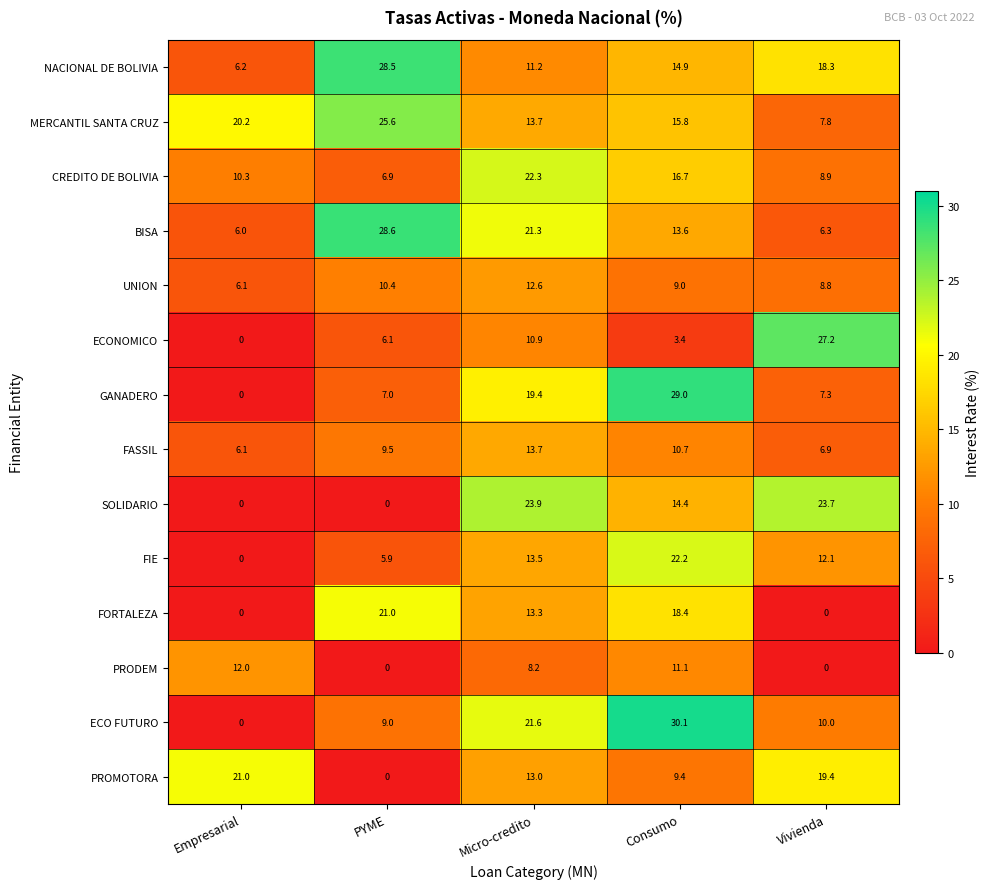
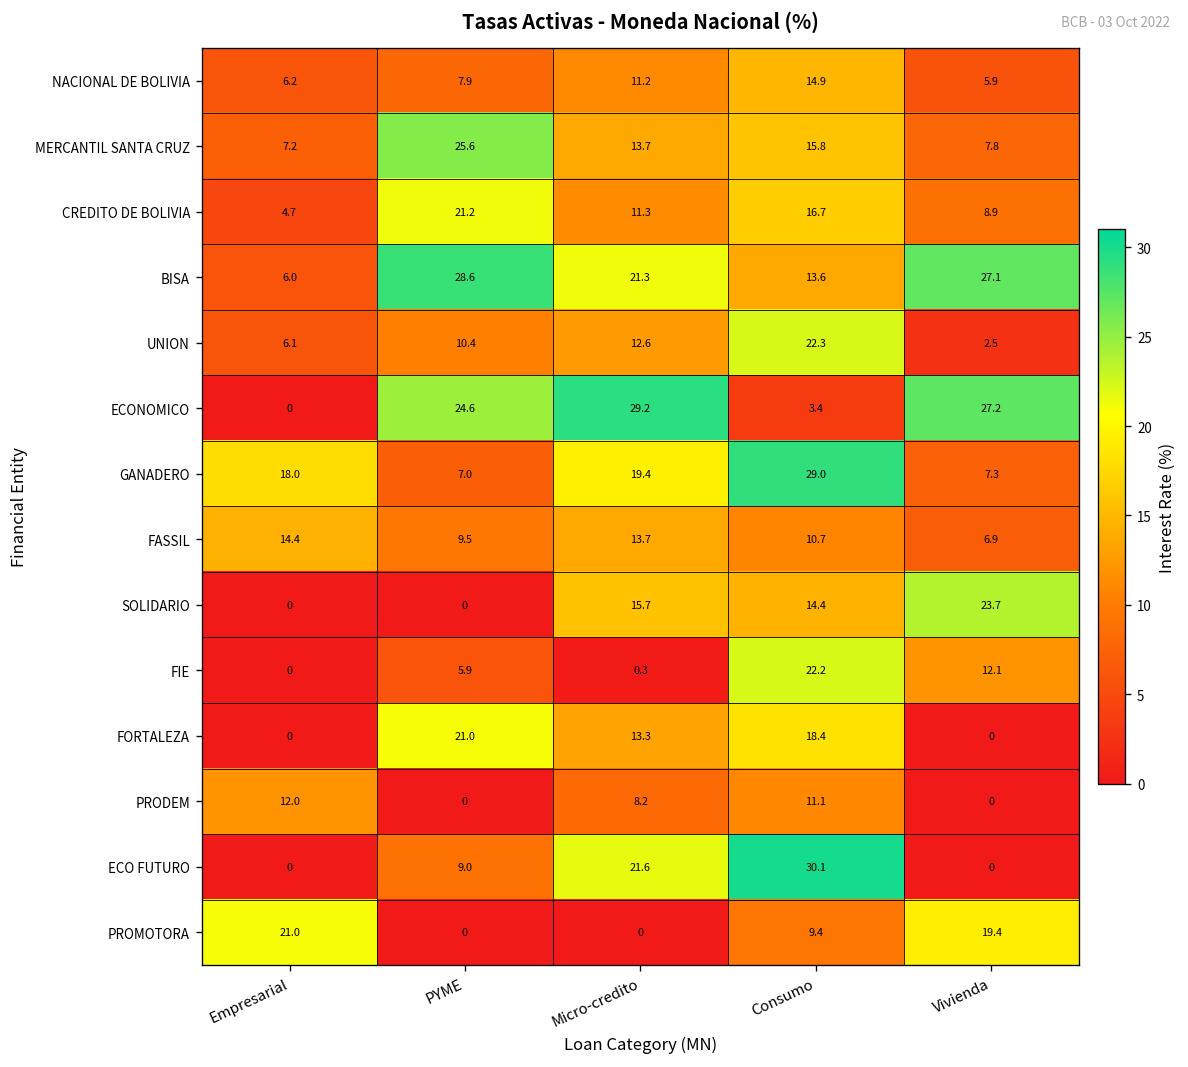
  {
    "NACIONAL DE BOLIVIA": {
      "Empresarial": 6.2,
-     "PYME": 28.5,
+     "PYME": 7.9,
      "Micro-credito": 11.2,
      "Consumo": 14.9,
-     "Vivienda": 18.3
+     "Vivienda": 5.9
    },
    "MERCANTIL SANTA CRUZ": {
-     "Empresarial": 20.2,
+     "Empresarial": 7.2,
      "PYME": 25.6,
      "Micro-credito": 13.7,
      "Consumo": 15.8,
      "Vivienda": 7.8
    },
    "CREDITO DE BOLIVIA": {
-     "Empresarial": 10.3,
-     "PYME": 6.9,
-     "Micro-credito": 22.3,
+     "Empresarial": 4.7,
+     "PYME": 21.2,
+     "Micro-credito": 11.3,
      "Consumo": 16.7,
      "Vivienda": 8.9
    },
    "BISA": {
      "Empresarial": 6.0,
      "PYME": 28.6,
      "Micro-credito": 21.3,
      "Consumo": 13.6,
-     "Vivienda": 6.3
+     "Vivienda": 27.1
    },
    "UNION": {
      "Empresarial": 6.1,
      "PYME": 10.4,
      "Micro-credito": 12.6,
-     "Consumo": 9.0,
-     "Vivienda": 8.8
+     "Consumo": 22.3,
+     "Vivienda": 2.5
    },
    "ECONOMICO": {
      "Empresarial": 0,
-     "PYME": 6.1,
-     "Micro-credito": 10.9,
+     "PYME": 24.6,
+     "Micro-credito": 29.2,
      "Consumo": 3.4,
      "Vivienda": 27.2
    },
    "GANADERO": {
-     "Empresarial": 0,
+     "Empresarial": 18.0,
      "PYME": 7.0,
      "Micro-credito": 19.4,
      "Consumo": 29.0,
      "Vivienda": 7.3
    },
    "FASSIL": {
-     "Empresarial": 6.1,
+     "Empresarial": 14.4,
      "PYME": 9.5,
      "Micro-credito": 13.7,
      "Consumo": 10.7,
      "Vivienda": 6.9
    },
    "SOLIDARIO": {
      "Empresarial": 0,
      "PYME": 0,
-     "Micro-credito": 23.9,
+     "Micro-credito": 15.7,
      "Consumo": 14.4,
      "Vivienda": 23.7
    },
    "FIE": {
      "Empresarial": 0,
      "PYME": 5.9,
-     "Micro-credito": 13.5,
+     "Micro-credito": 0.3,
      "Consumo": 22.2,
      "Vivienda": 12.1
    },
    "FORTALEZA": {
      "Empresarial": 0,
      "PYME": 21.0,
      "Micro-credito": 13.3,
      "Consumo": 18.4,
      "Vivienda": 0
    },
    "PRODEM": {
      "Empresarial": 12.0,
      "PYME": 0,
      "Micro-credito": 8.2,
      "Consumo": 11.1,
      "Vivienda": 0
    },
    "ECO FUTURO": {
      "Empresarial": 0,
      "PYME": 9.0,
      "Micro-credito": 21.6,
      "Consumo": 30.1,
-     "Vivienda": 10.0
+     "Vivienda": 0
    },
    "PROMOTORA": {
      "Empresarial": 21.0,
      "PYME": 0,
-     "Micro-credito": 13.0,
+     "Micro-credito": 0,
      "Consumo": 9.4,
      "Vivienda": 19.4
    }
  }
